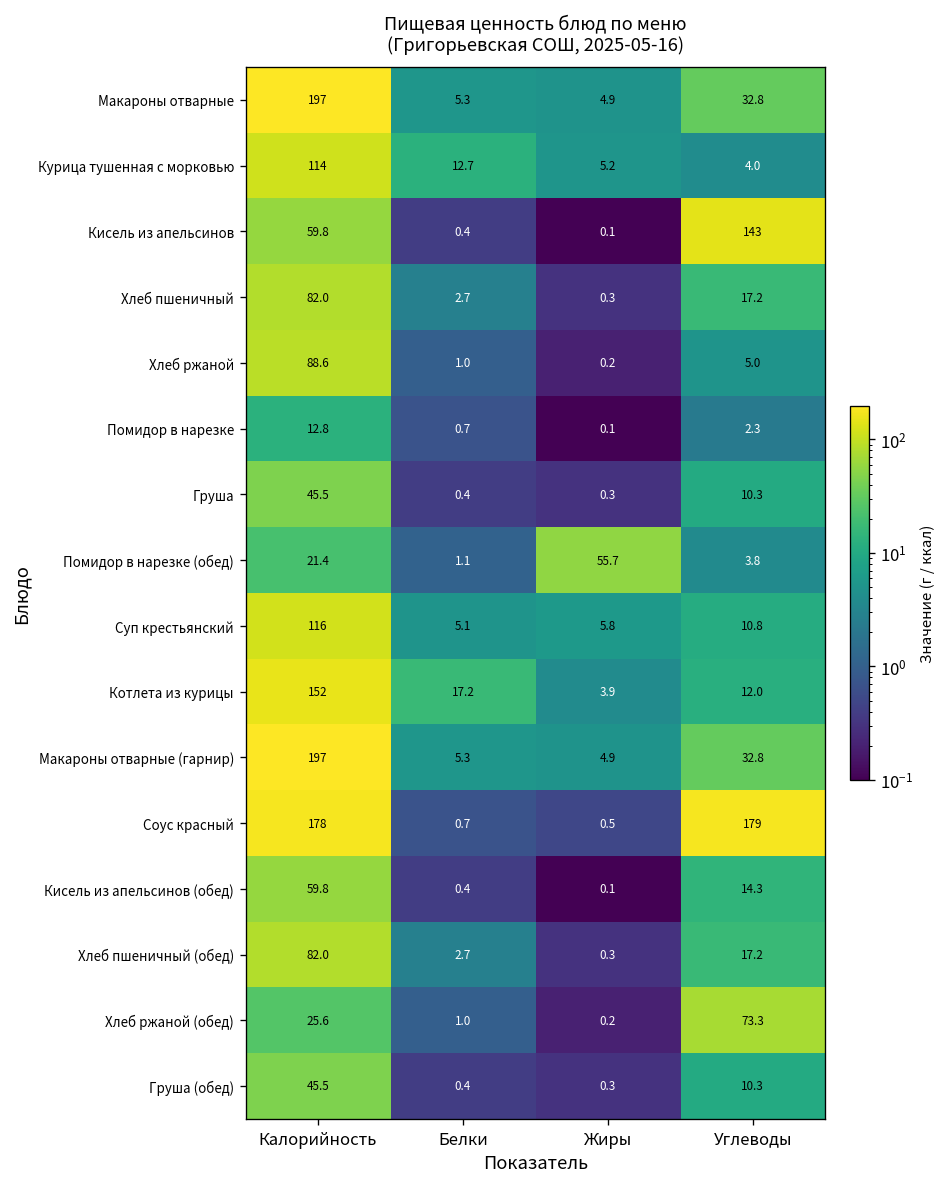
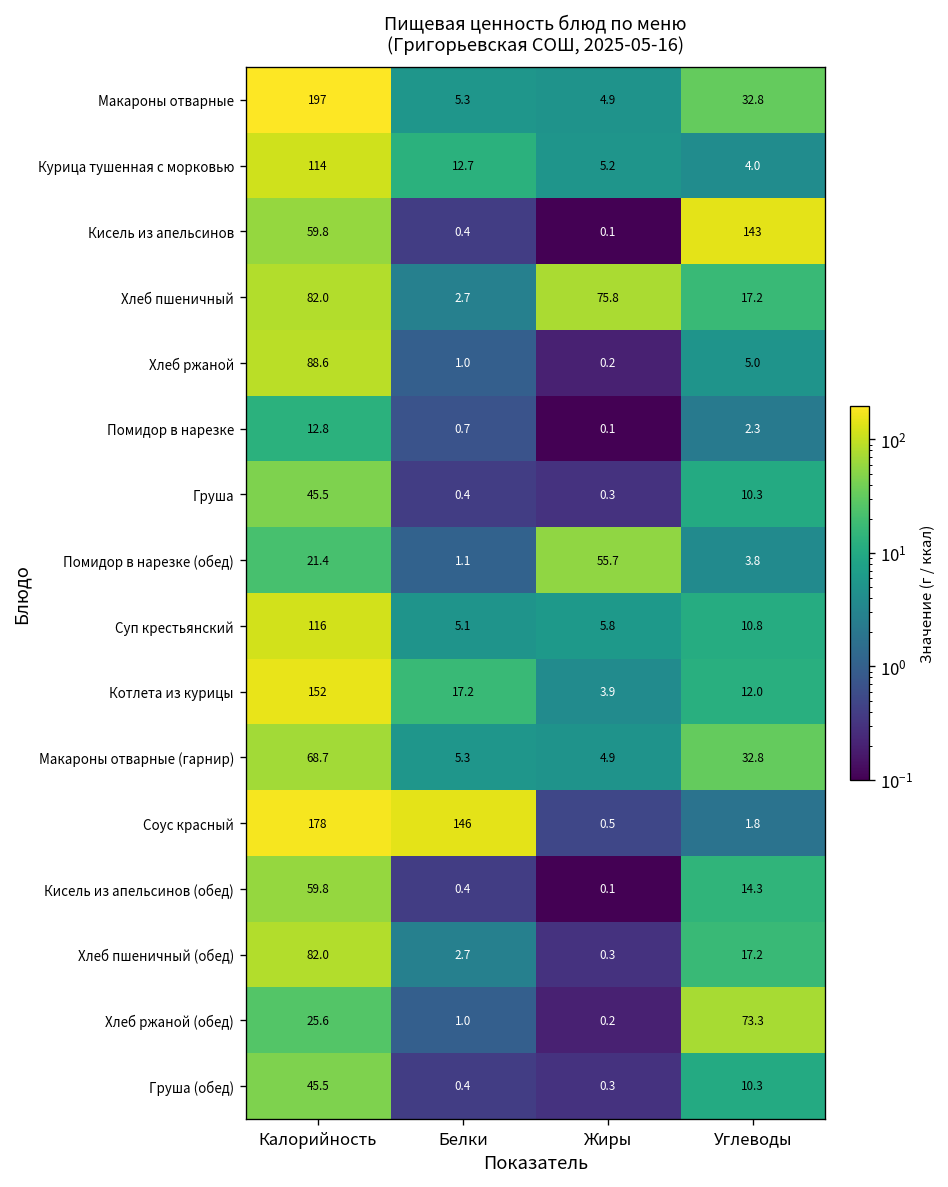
  {
    "Макароны отварные": {
      "Калорийность": 197,
      "Белки": 5.3,
      "Жиры": 4.9,
      "Углеводы": 32.8
    },
    "Курица тушенная с морковью": {
      "Калорийность": 114,
      "Белки": 12.7,
      "Жиры": 5.2,
      "Углеводы": 4.0
    },
    "Кисель из апельсинов": {
      "Калорийность": 59.8,
      "Белки": 0.4,
      "Жиры": 0.1,
      "Углеводы": 143
    },
    "Хлеб пшеничный": {
      "Калорийность": 82.0,
      "Белки": 2.7,
-     "Жиры": 0.3,
+     "Жиры": 75.8,
      "Углеводы": 17.2
    },
    "Хлеб ржаной": {
      "Калорийность": 88.6,
      "Белки": 1.0,
      "Жиры": 0.2,
      "Углеводы": 5.0
    },
    "Помидор в нарезке": {
      "Калорийность": 12.8,
      "Белки": 0.7,
      "Жиры": 0.1,
      "Углеводы": 2.3
    },
    "Груша": {
      "Калорийность": 45.5,
      "Белки": 0.4,
      "Жиры": 0.3,
      "Углеводы": 10.3
    },
    "Помидор в нарезке (обед)": {
      "Калорийность": 21.4,
      "Белки": 1.1,
      "Жиры": 55.7,
      "Углеводы": 3.8
    },
    "Суп крестьянский": {
      "Калорийность": 116,
      "Белки": 5.1,
      "Жиры": 5.8,
      "Углеводы": 10.8
    },
    "Котлета из курицы": {
      "Калорийность": 152,
      "Белки": 17.2,
      "Жиры": 3.9,
      "Углеводы": 12.0
    },
    "Макароны отварные (гарнир)": {
-     "Калорийность": 197,
+     "Калорийность": 68.7,
      "Белки": 5.3,
      "Жиры": 4.9,
      "Углеводы": 32.8
    },
    "Соус красный": {
      "Калорийность": 178,
-     "Белки": 0.7,
+     "Белки": 146,
      "Жиры": 0.5,
-     "Углеводы": 179
+     "Углеводы": 1.8
    },
    "Кисель из апельсинов (обед)": {
      "Калорийность": 59.8,
      "Белки": 0.4,
      "Жиры": 0.1,
      "Углеводы": 14.3
    },
    "Хлеб пшеничный (обед)": {
      "Калорийность": 82.0,
      "Белки": 2.7,
      "Жиры": 0.3,
      "Углеводы": 17.2
    },
    "Хлеб ржаной (обед)": {
      "Калорийность": 25.6,
      "Белки": 1.0,
      "Жиры": 0.2,
      "Углеводы": 73.3
    },
    "Груша (обед)": {
      "Калорийность": 45.5,
      "Белки": 0.4,
      "Жиры": 0.3,
      "Углеводы": 10.3
    }
  }
